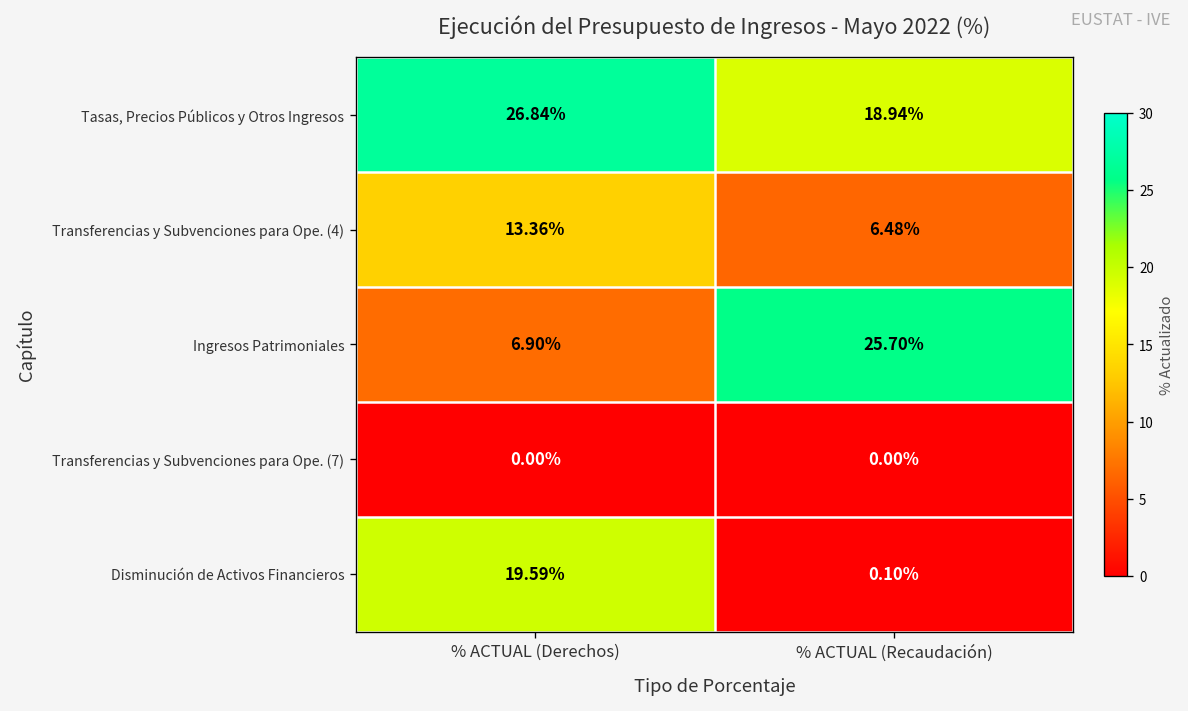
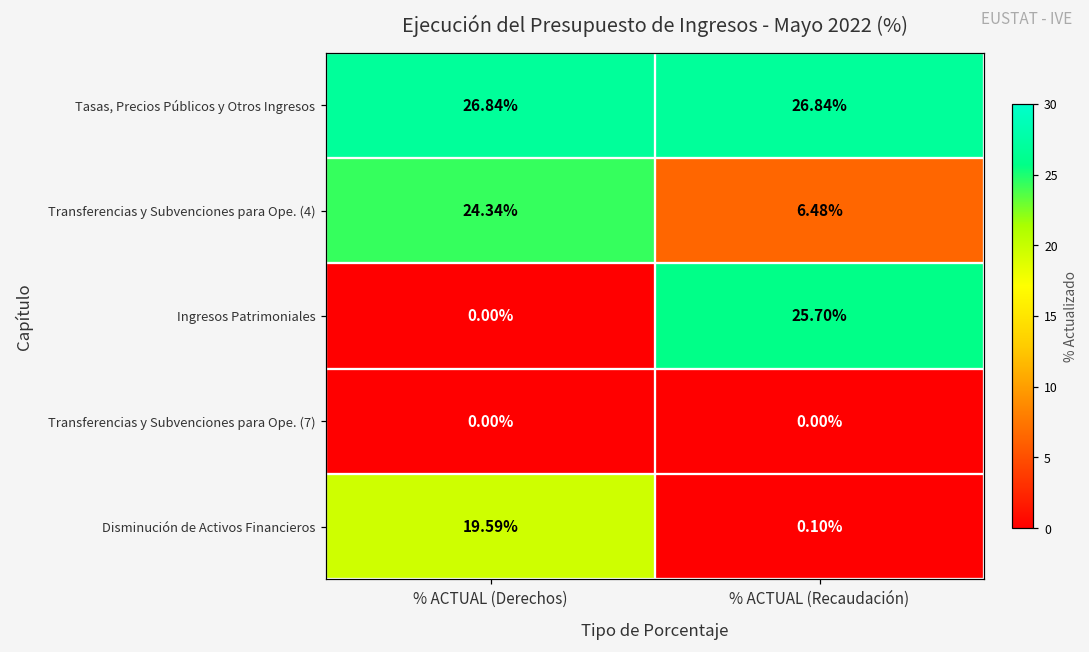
  {
    "Tasas, Precios Públicos y Otros Ingresos": {
      "% ACTUAL (Derechos)": "26.84%",
-     "% ACTUAL (Recaudación)": "18.94%"
+     "% ACTUAL (Recaudación)": "26.84%"
    },
    "Transferencias y Subvenciones para Ope. (4)": {
-     "% ACTUAL (Derechos)": "13.36%",
+     "% ACTUAL (Derechos)": "24.34%",
      "% ACTUAL (Recaudación)": "6.48%"
    },
    "Ingresos Patrimoniales": {
-     "% ACTUAL (Derechos)": "6.90%",
+     "% ACTUAL (Derechos)": "0.00%",
      "% ACTUAL (Recaudación)": "25.70%"
    },
    "Transferencias y Subvenciones para Ope. (7)": {
      "% ACTUAL (Derechos)": "0.00%",
      "% ACTUAL (Recaudación)": "0.00%"
    },
    "Disminución de Activos Financieros": {
      "% ACTUAL (Derechos)": "19.59%",
      "% ACTUAL (Recaudación)": "0.10%"
    }
  }
